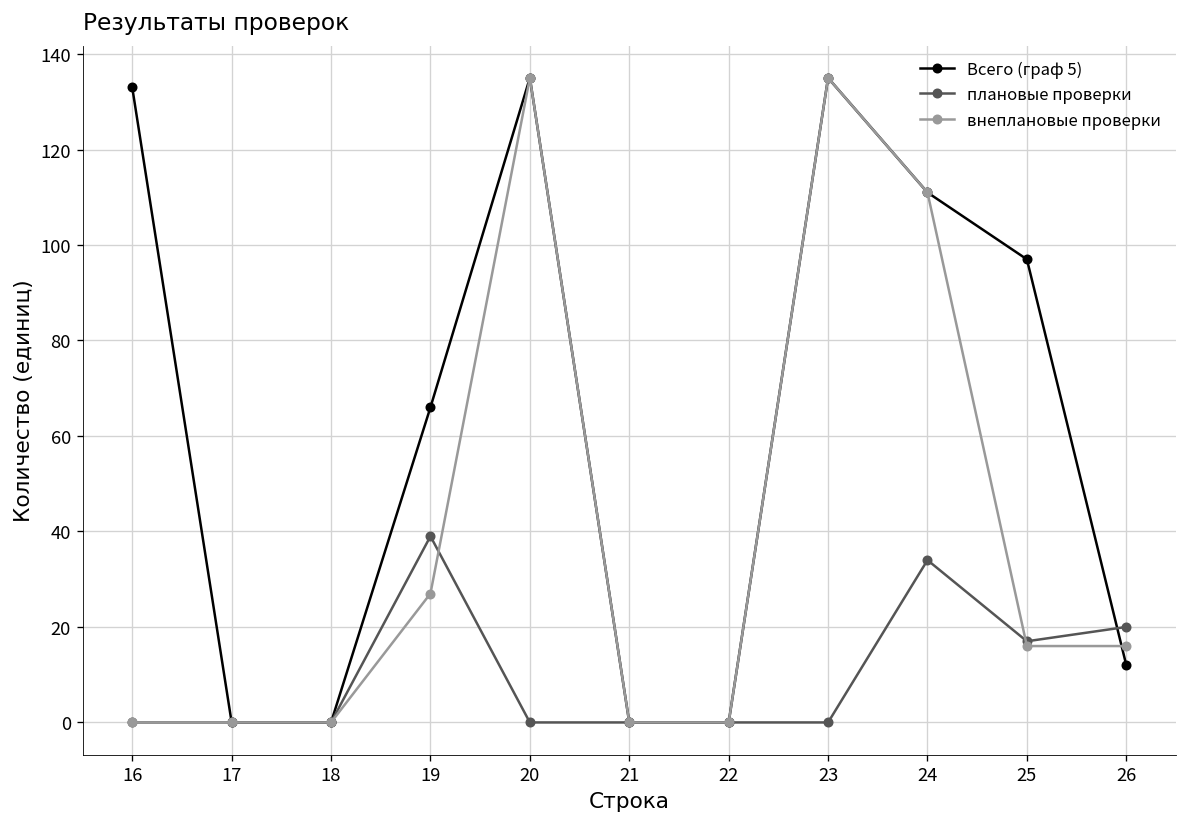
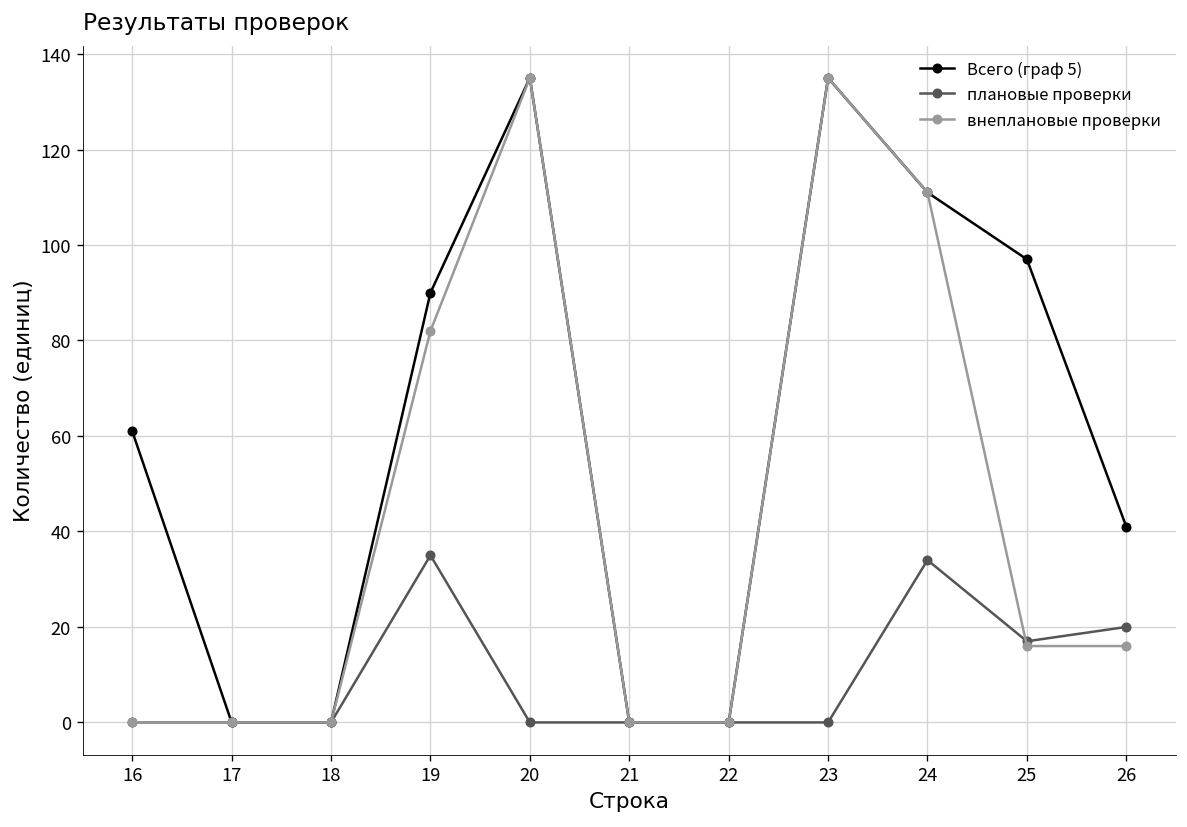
  {
    "Всего (граф 5)": {
-     "16": 133,
-     "19": 66,
+     "16": 61,
+     "19": 90,
      "25": 97,
-     "26": 12
+     "26": 41
    },
    "плановые проверки": {
-     "19": 39,
+     "19": 35,
      "20": 0,
      "23": 0,
      "24": 34,
      "25": 17,
      "26": 20
    },
    "внеплановые проверки": {
-     "19": 27,
+     "19": 82,
      "25": 16,
      "26": 16
    }
  }
